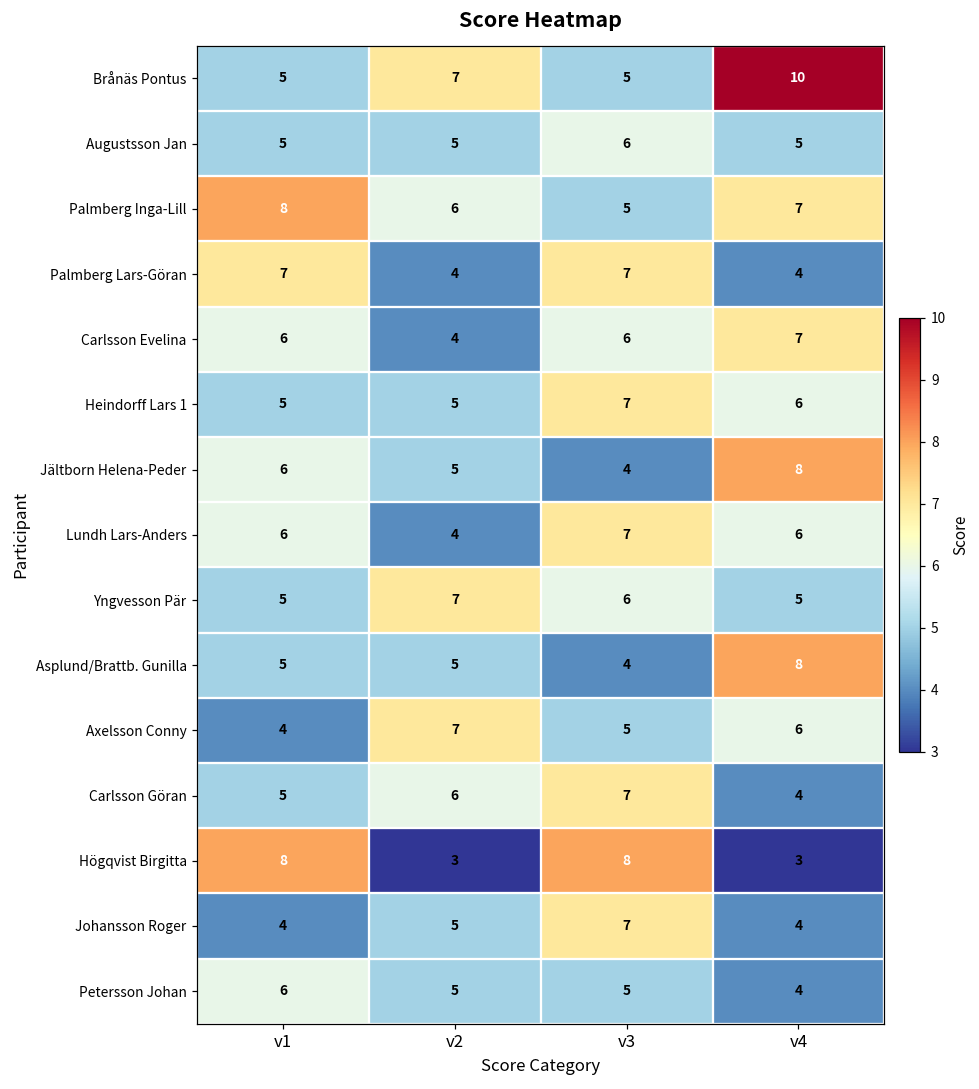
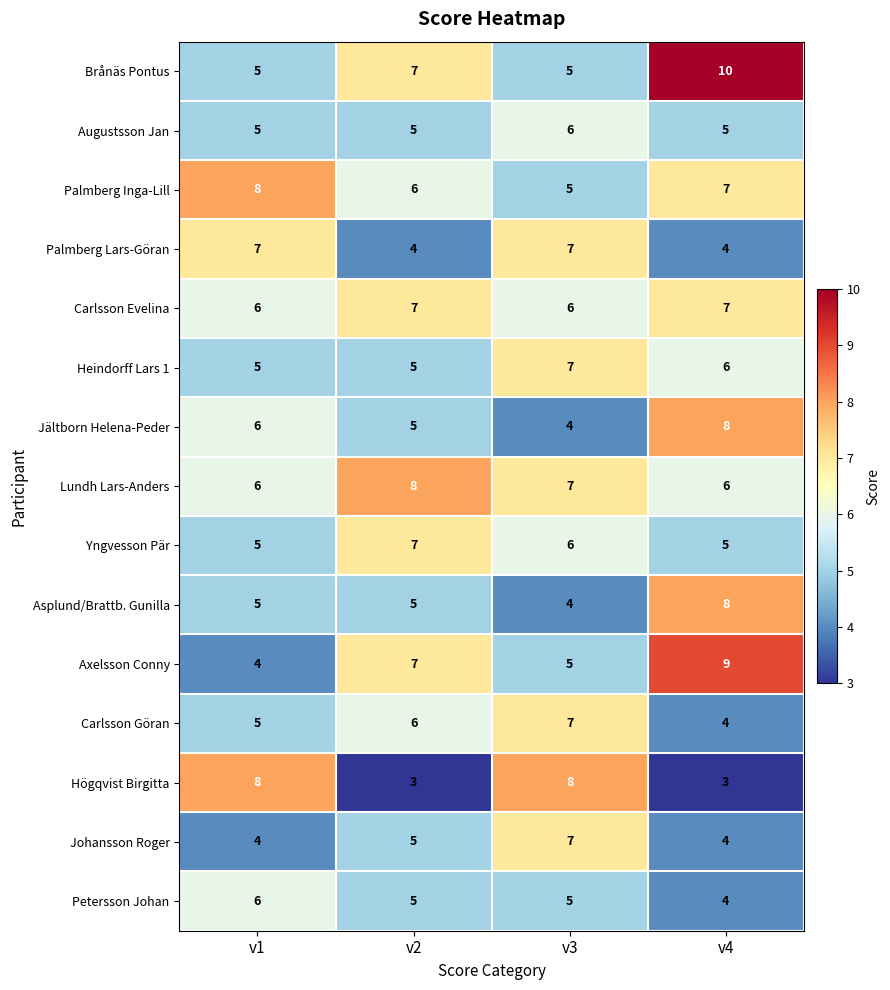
  {
    "Brånäs Pontus": {
      "v1": 5,
      "v2": 7,
      "v3": 5,
      "v4": 10
    },
    "Augustsson Jan": {
      "v1": 5,
      "v2": 5,
      "v3": 6,
      "v4": 5
    },
    "Palmberg Inga-Lill": {
      "v1": 8,
      "v2": 6,
      "v3": 5,
      "v4": 7
    },
    "Palmberg Lars-Göran": {
      "v1": 7,
      "v2": 4,
      "v3": 7,
      "v4": 4
    },
    "Carlsson Evelina": {
      "v1": 6,
-     "v2": 4,
+     "v2": 7,
      "v3": 6,
      "v4": 7
    },
    "Heindorff Lars 1": {
      "v1": 5,
      "v2": 5,
      "v3": 7,
      "v4": 6
    },
    "Jältborn Helena-Peder": {
      "v1": 6,
      "v2": 5,
      "v3": 4,
      "v4": 8
    },
    "Lundh Lars-Anders": {
      "v1": 6,
-     "v2": 4,
+     "v2": 8,
      "v3": 7,
      "v4": 6
    },
    "Yngvesson Pär": {
      "v1": 5,
      "v2": 7,
      "v3": 6,
      "v4": 5
    },
    "Asplund/Brattb. Gunilla": {
      "v1": 5,
      "v2": 5,
      "v3": 4,
      "v4": 8
    },
    "Axelsson Conny": {
      "v1": 4,
      "v2": 7,
      "v3": 5,
-     "v4": 6
+     "v4": 9
    },
    "Carlsson Göran": {
      "v1": 5,
      "v2": 6,
      "v3": 7,
      "v4": 4
    },
    "Högqvist Birgitta": {
      "v1": 8,
      "v2": 3,
      "v3": 8,
      "v4": 3
    },
    "Johansson Roger": {
      "v1": 4,
      "v2": 5,
      "v3": 7,
      "v4": 4
    },
    "Petersson Johan": {
      "v1": 6,
      "v2": 5,
      "v3": 5,
      "v4": 4
    }
  }
